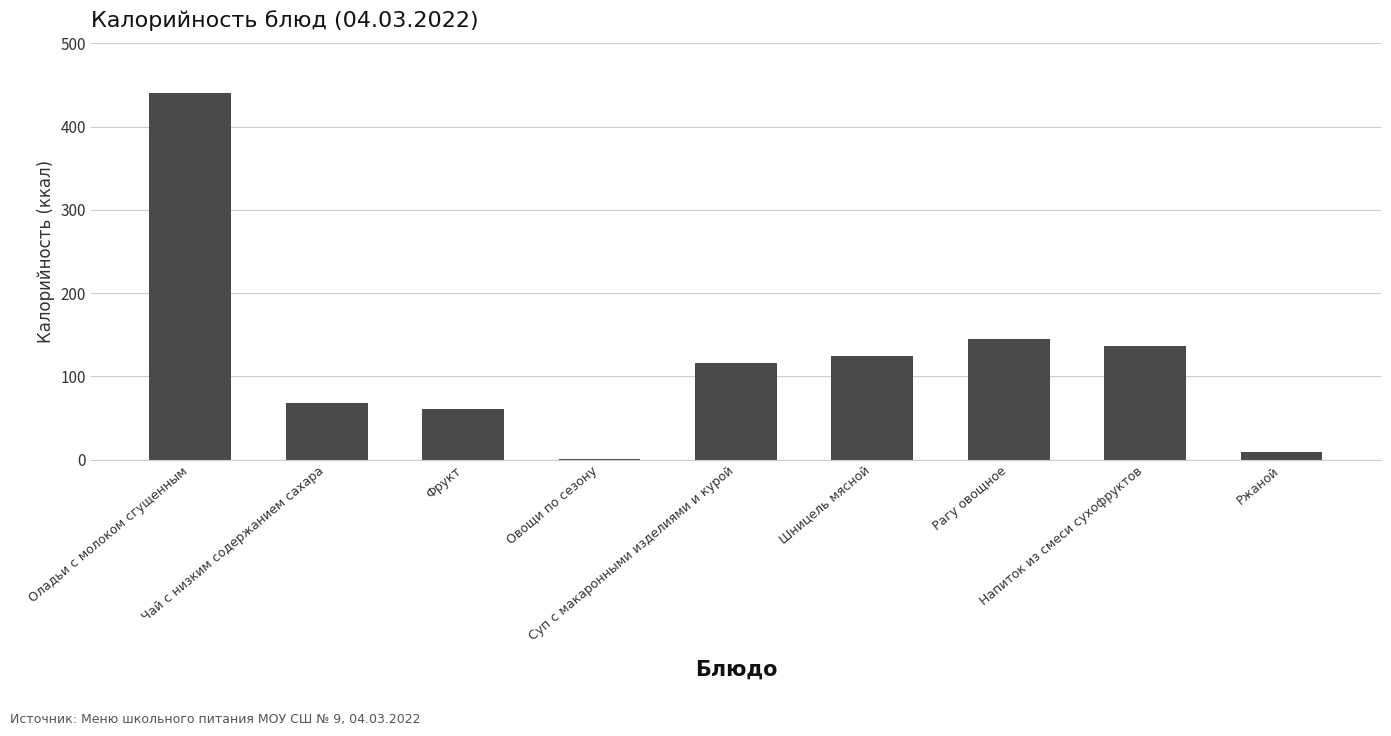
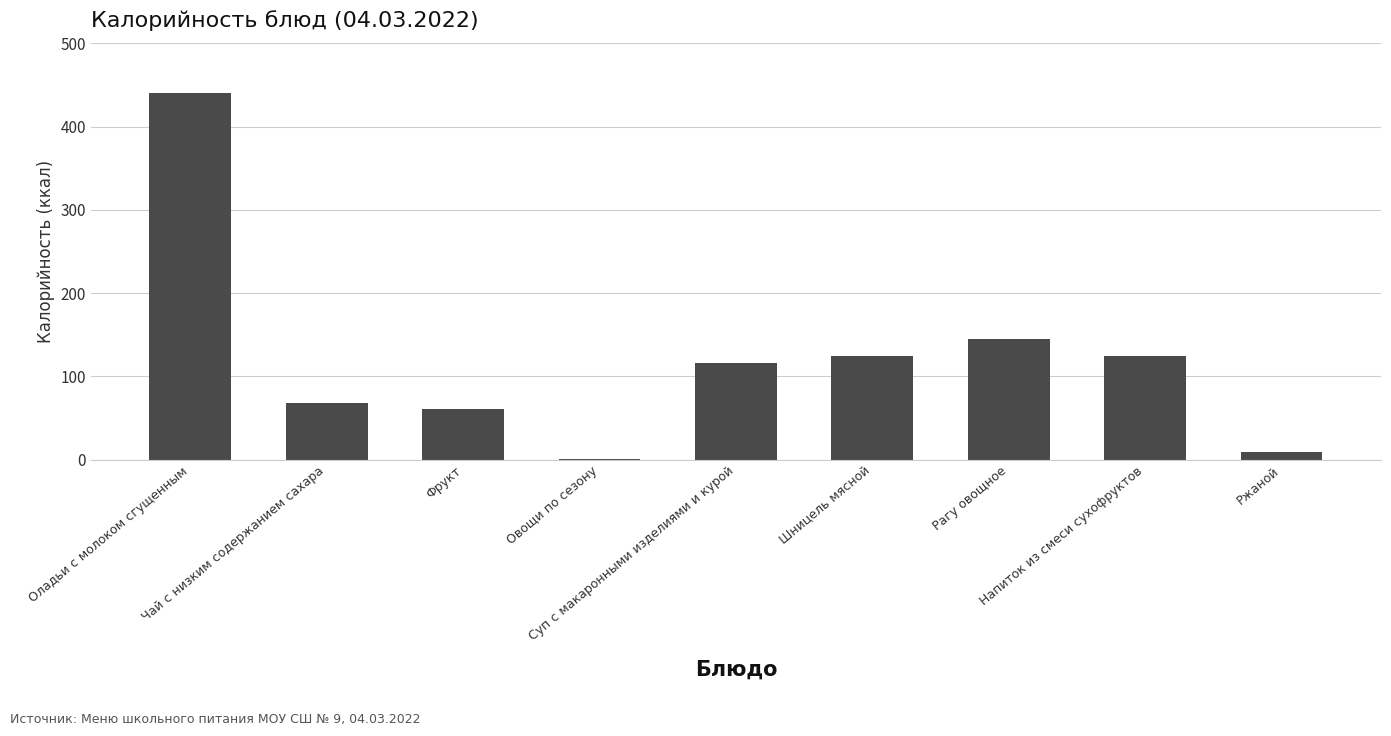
  {
    "Оладьи с молоком сгущенным": 440,
    "Чай с низким содержанием сахара": 70,
    "Фрукт": 60,
    "Суп с макаронными изделиями и курой": 120,
    "Шницель мясной": 120,
    "Рагу овощное": 150,
-   "Напиток из смеси сухофруктов": 140,
+   "Напиток из смеси сухофруктов": 120,
    "Ржаной": 10
  }
